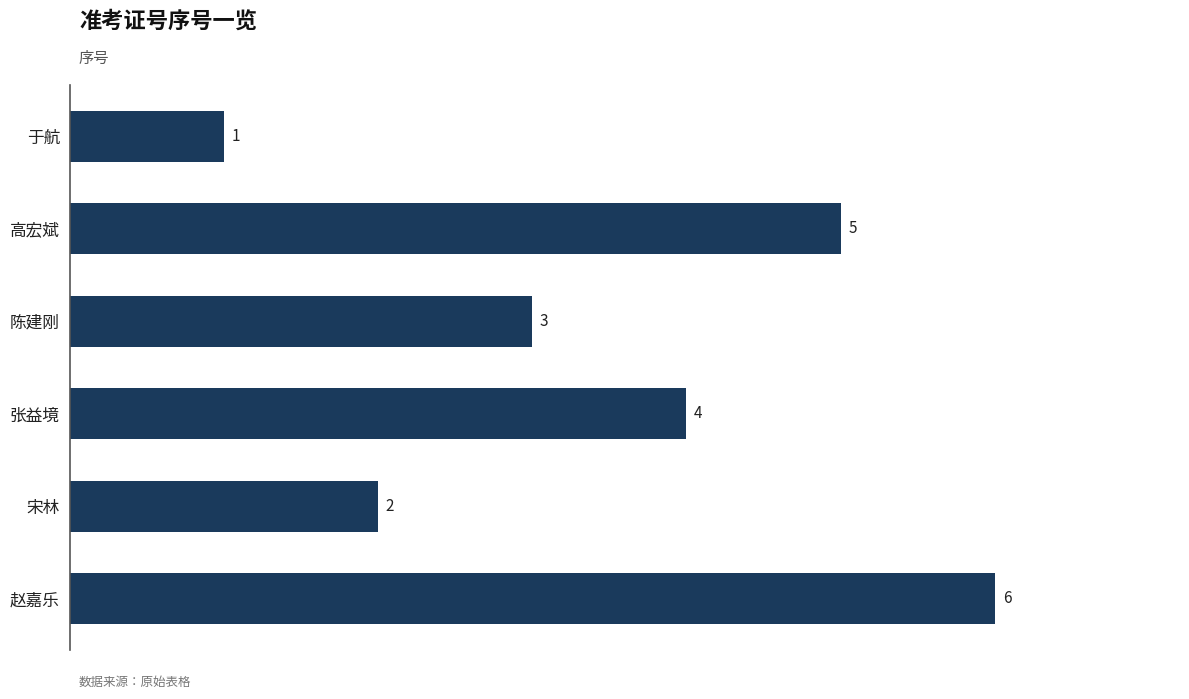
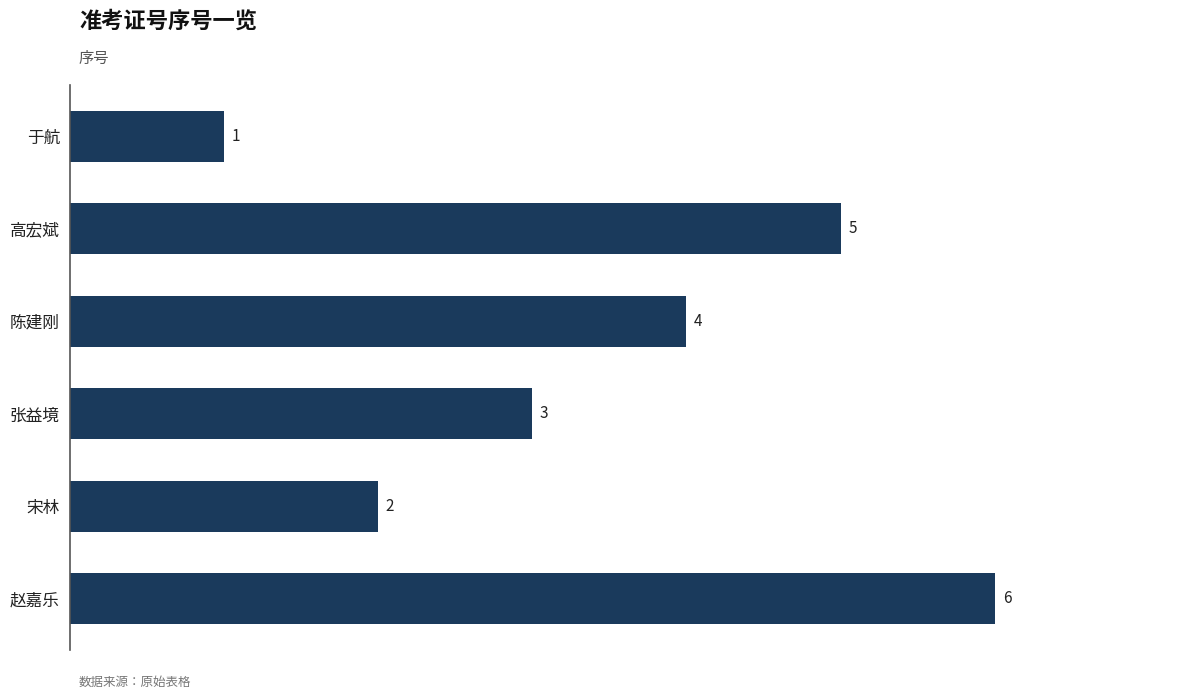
  {
    "于航": 1,
    "高宏斌": 5,
-   "陈建刚": 3,
-   "张益境": 4,
+   "陈建刚": 4,
+   "张益境": 3,
    "宋林": 2,
    "赵嘉乐": 6
  }
